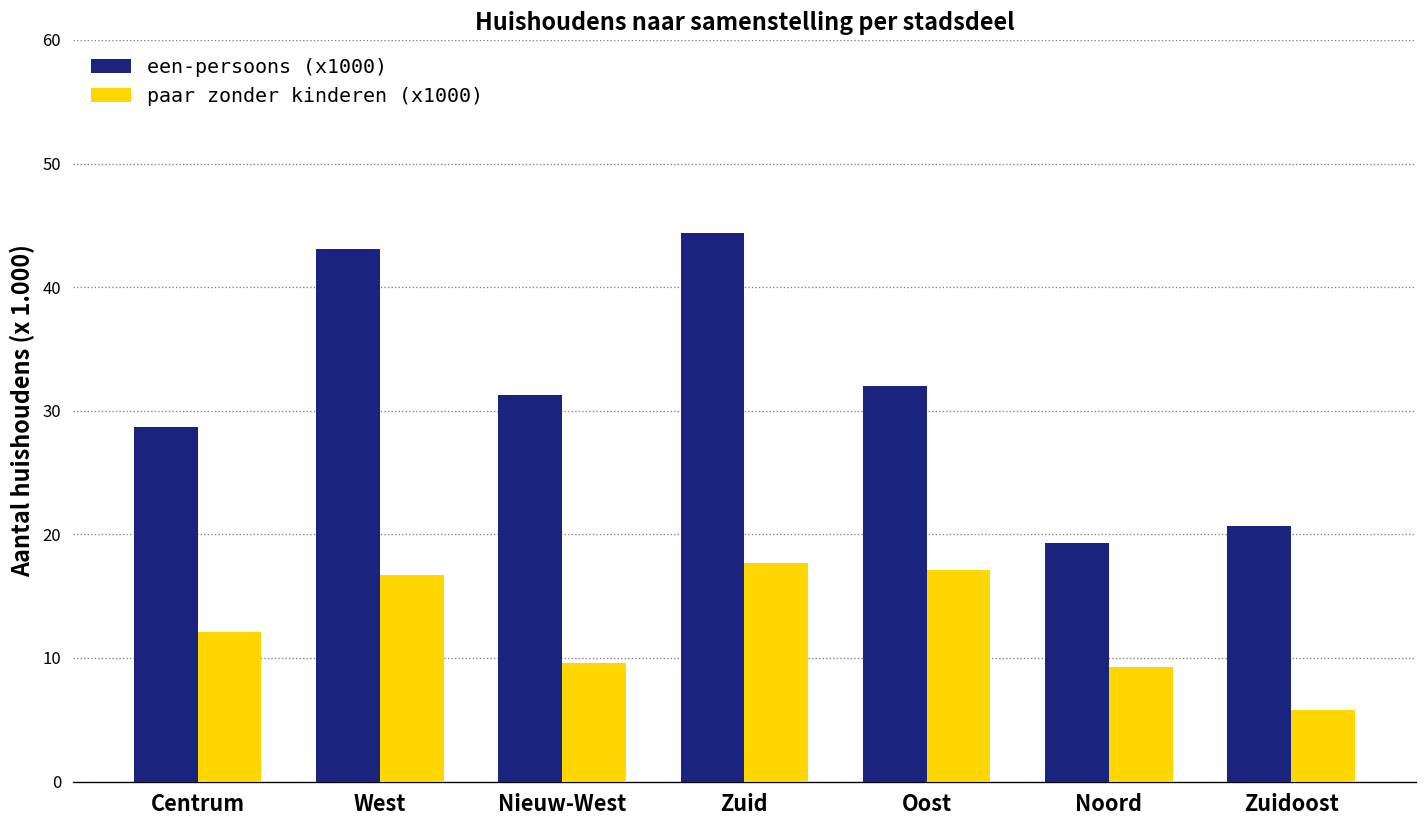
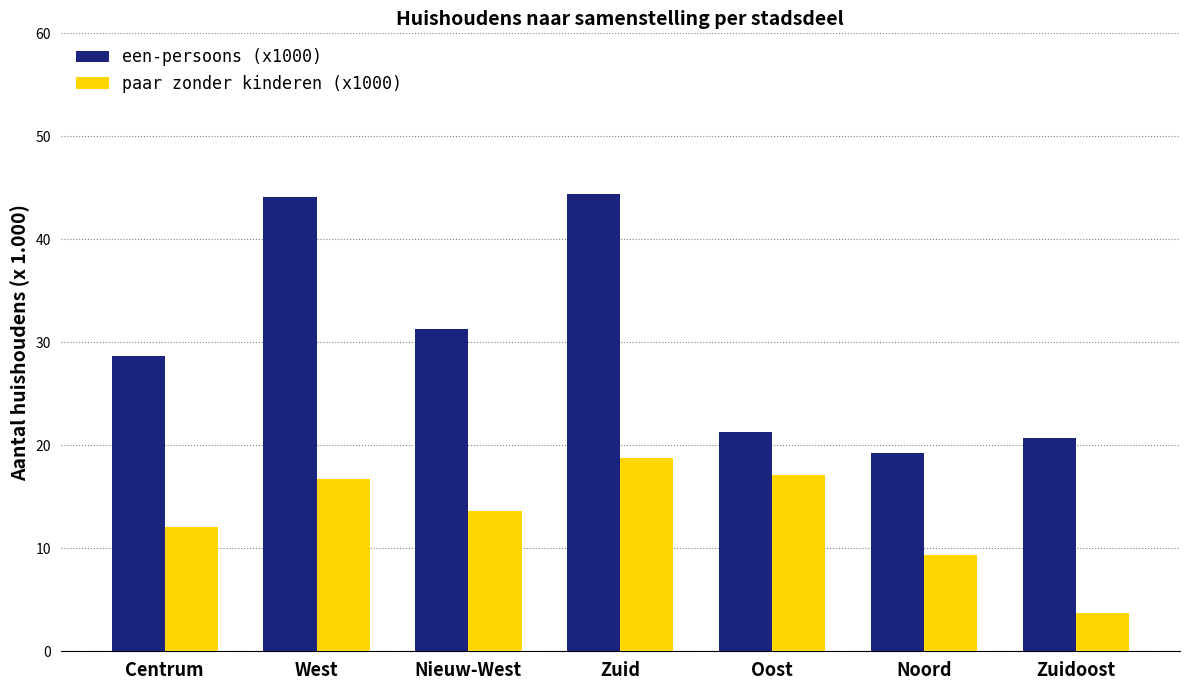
  {
    "een-persoons (x1000)": {
      "Centrum": 28.7,
-     "West": 43.1,
+     "West": 44.1,
      "Nieuw-West": 31.3,
      "Zuid": 44.4,
-     "Oost": 32.0,
+     "Oost": 21.3,
      "Noord": 19.3,
      "Zuidoost": 20.7
    },
    "paar zonder kinderen (x1000)": {
      "Centrum": 12.1,
      "West": 16.7,
-     "Nieuw-West": 9.6,
-     "Zuid": 17.7,
+     "Nieuw-West": 13.6,
+     "Zuid": 18.8,
      "Oost": 17.1,
      "Noord": 9.3,
-     "Zuidoost": 5.8
+     "Zuidoost": 3.7
    }
  }
